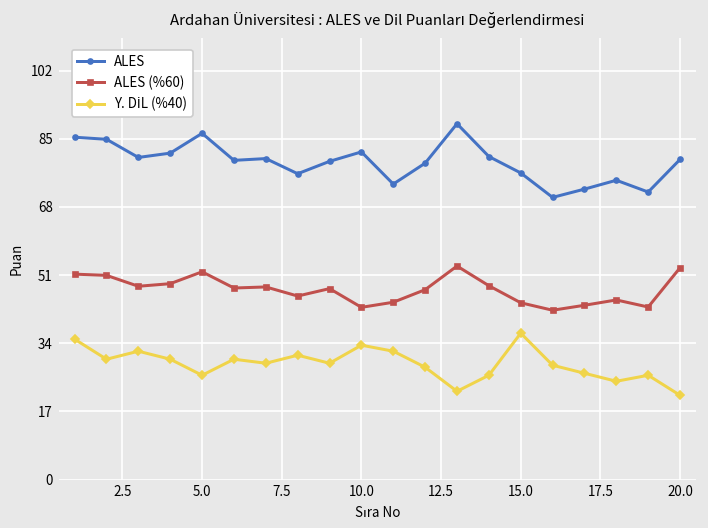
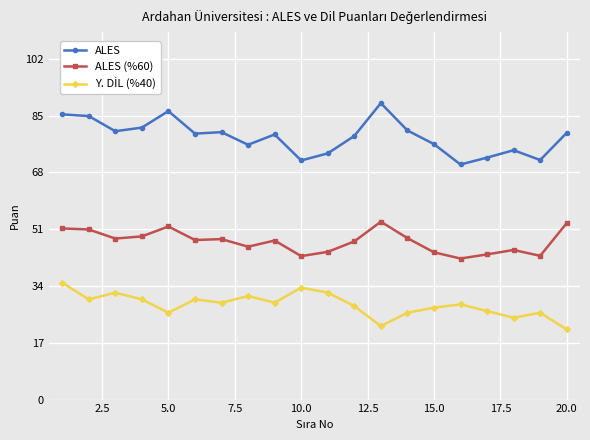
  {
    "ALES": {
      "5.0": 86,
-     "10.0": 82,
+     "10.0": 72,
      "15.0": 76,
      "20.0": 80
    },
    "ALES (%60)": {
      "5.0": 52,
      "10.0": 43,
      "15.0": 44,
      "20.0": 53
    },
    "Y. DİL (%40)": {
      "5.0": 26,
      "10.0": 34,
-     "15.0": 37,
+     "15.0": 28,
      "20.0": 21
    }
  }
